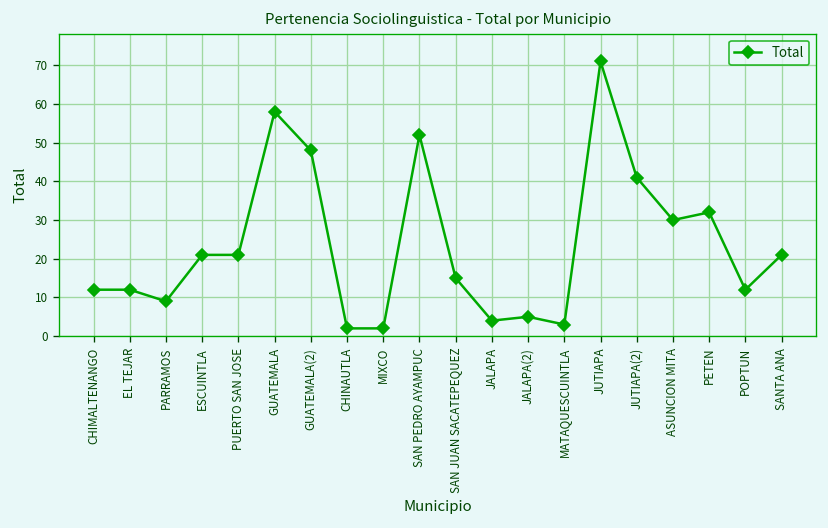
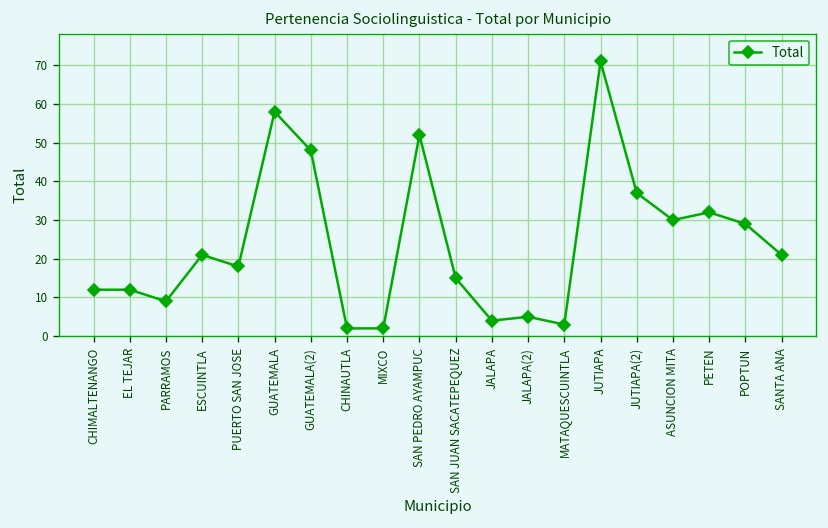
  {
    "CHIMALTENANGO": 12,
    "EL TEJAR": 12,
    "PARRAMOS": 9,
    "ESCUINTLA": 21,
-   "PUERTO SAN JOSE": 21,
+   "PUERTO SAN JOSE": 18,
    "GUATEMALA": 58,
    "GUATEMALA(2)": 48,
    "CHINAUTLA": 2,
    "MIXCO": 2,
    "SAN PEDRO AYAMPUC": 52,
    "SAN JUAN SACATEPEQUEZ": 15,
    "JALAPA": 4,
    "JALAPA(2)": 5,
    "MATAQUESCUINTLA": 3,
    "JUTIAPA": 71,
-   "JUTIAPA(2)": 41,
+   "JUTIAPA(2)": 37,
    "ASUNCION MITA": 30,
    "PETEN": 32,
-   "POPTUN": 12,
+   "POPTUN": 29,
    "SANTA ANA": 21
  }
